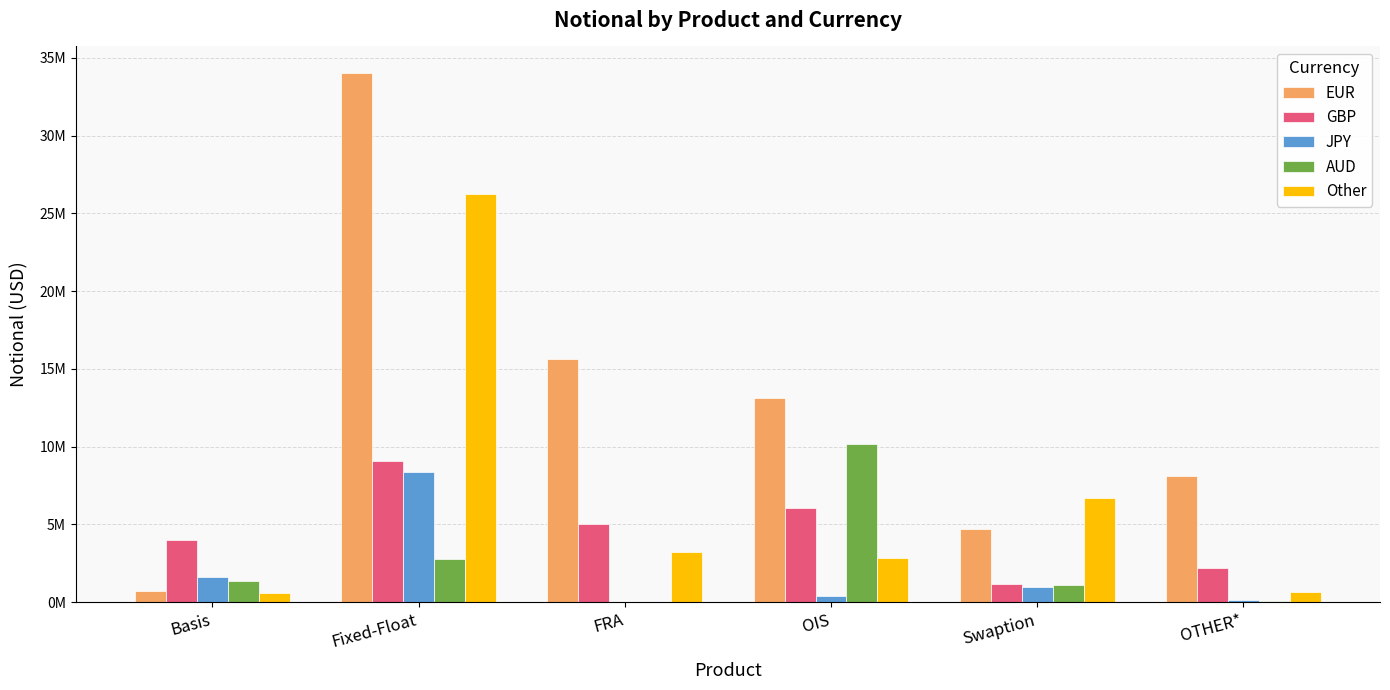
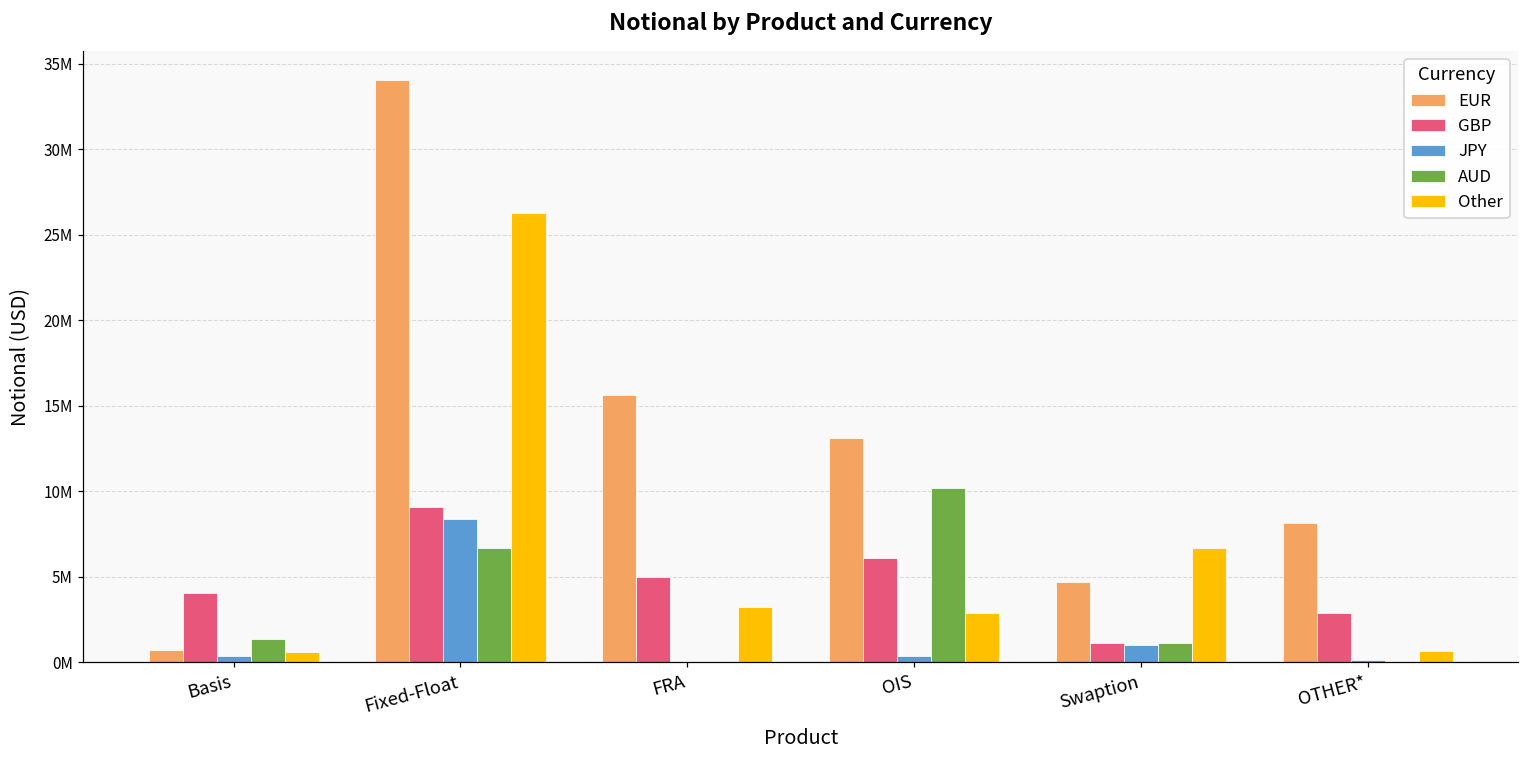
  {
    "EUR": {
      "Basis": 700000,
      "Fixed-Float": 34000000,
      "FRA": 15600000,
      "OIS": 13100000,
      "Swaption": 4700000,
      "OTHER*": 8100000
    },
    "GBP": {
      "Basis": 4000000,
      "Fixed-Float": 9100000,
      "FRA": 5000000,
      "OIS": 6100000,
      "Swaption": 1200000,
-     "OTHER*": 2200000
+     "OTHER*": 2900000
    },
    "JPY": {
-     "Basis": 1600000,
+     "Basis": 400000,
      "Fixed-Float": 8400000,
      "OIS": 400000,
      "Swaption": 1000000
    },
    "AUD": {
      "Basis": 1400000,
-     "Fixed-Float": 2700000,
+     "Fixed-Float": 6700000,
      "FRA": 0,
      "OIS": 10200000,
      "Swaption": 1100000
    },
    "Other": {
      "Basis": 600000,
      "Fixed-Float": 26300000,
      "FRA": 3200000,
      "OIS": 2900000,
      "Swaption": 6700000,
      "OTHER*": 700000
    }
  }
